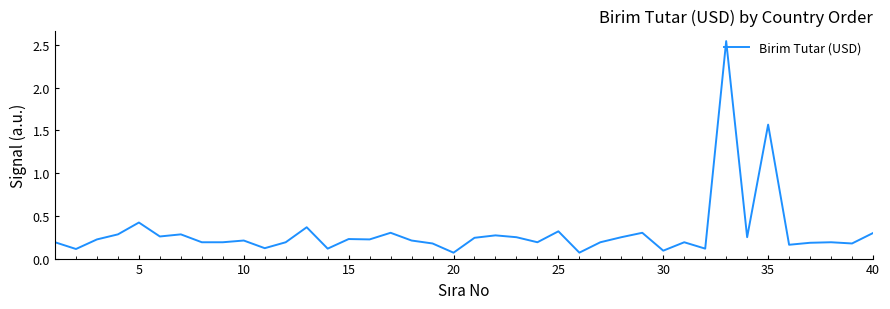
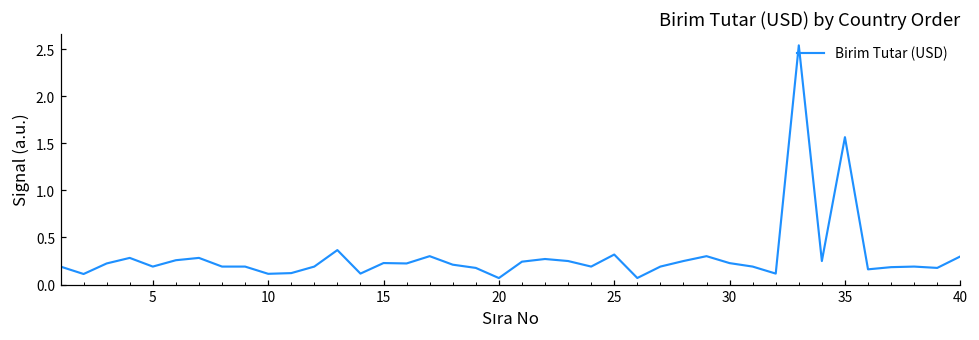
  {
-   "5": 0.4,
-   "10": 0.2,
+   "5": 0.2,
+   "10": 0.1,
    "15": 0.2,
    "20": 0.1,
    "25": 0.3,
-   "30": 0.1,
+   "30": 0.2,
    "35": 1.6,
    "40": 0.3
  }
